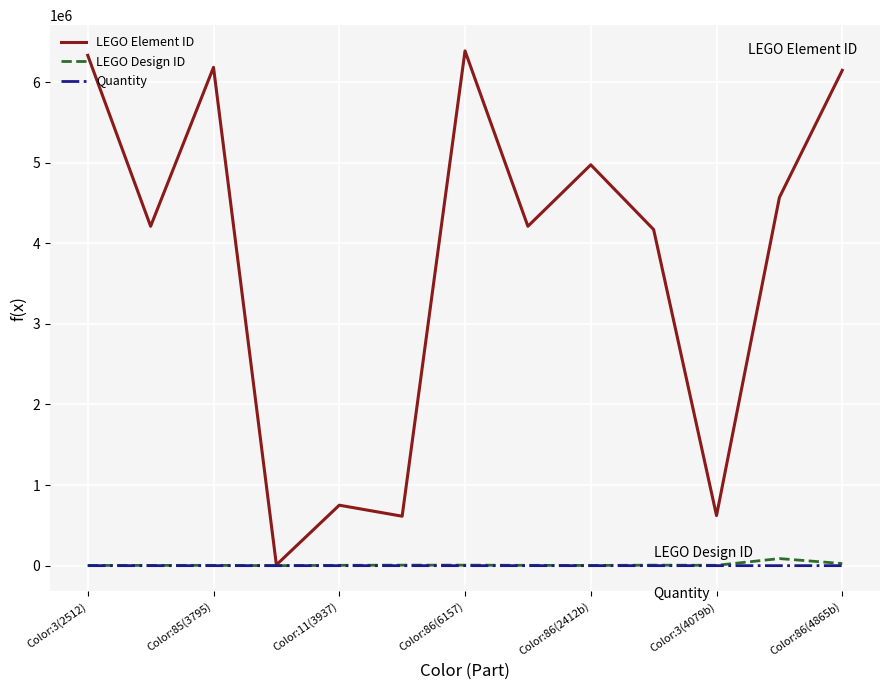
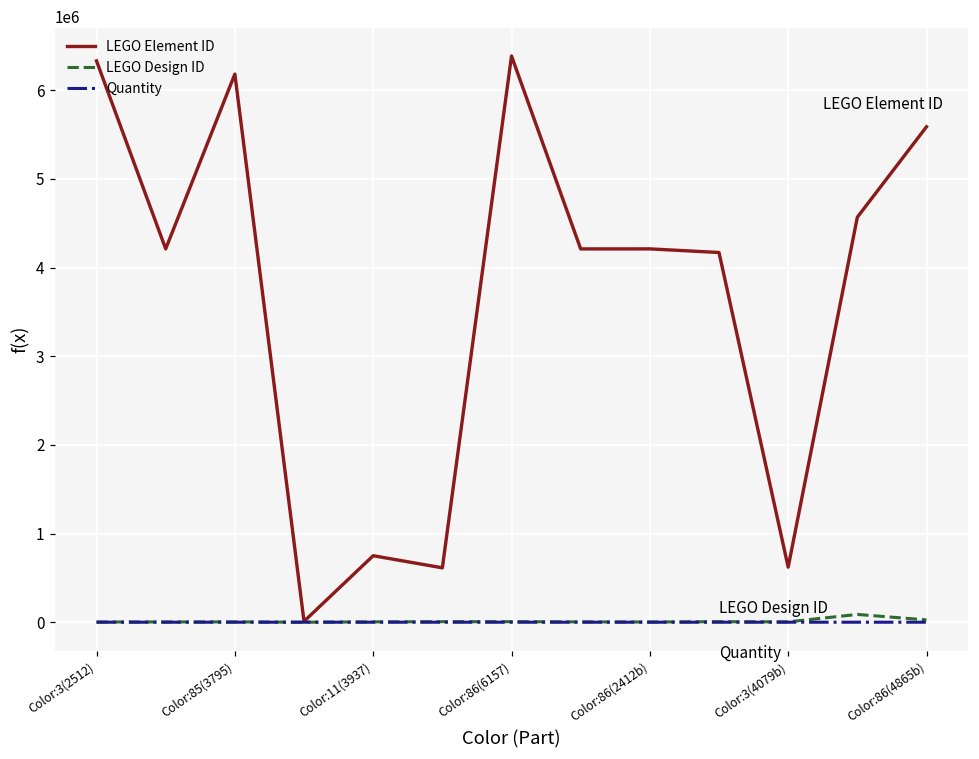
  {
    "LEGO Element ID": {
      "Color:3(2512)": 6300000,
      "Color:85(3795)": 6200000,
      "Color:11(3937)": 800000,
      "Color:86(6157)": 6400000,
-     "Color:86(2412b)": 5000000,
+     "Color:86(2412b)": 4200000,
      "Color:3(4079b)": 600000,
-     "Color:86(4865b)": 6100000
+     "Color:86(4865b)": 5600000
    }
  }
